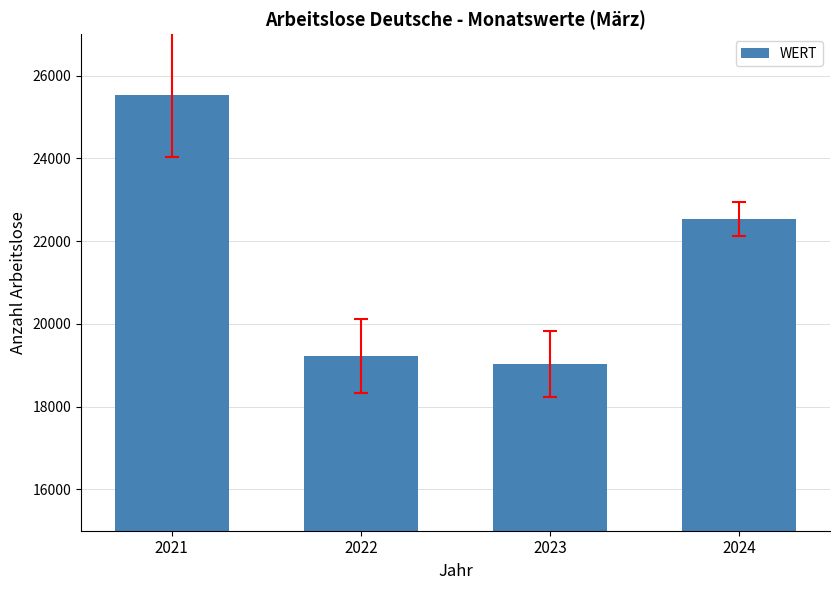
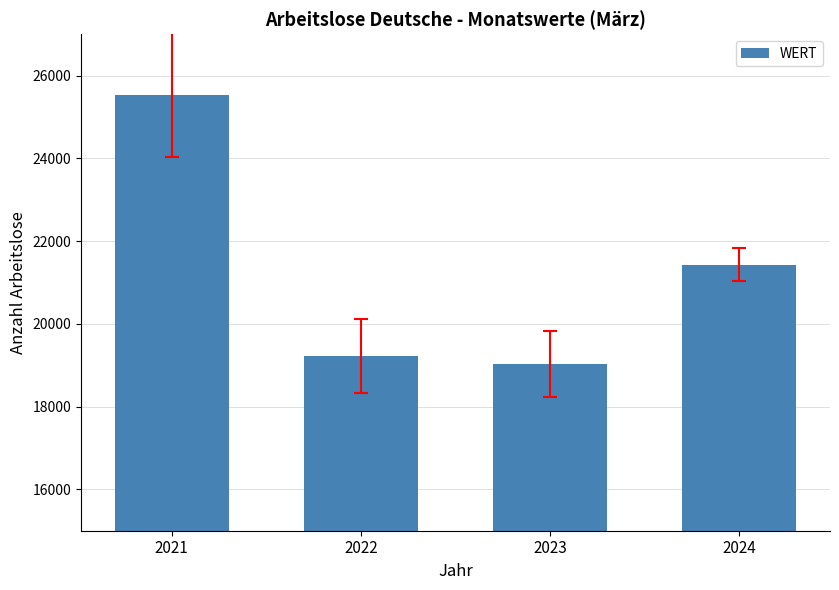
  {
    "WERT": {
      "2021": 25500,
      "2022": 19200,
      "2023": 19000,
-     "2024": 22500
+     "2024": 21400
    }
  }
